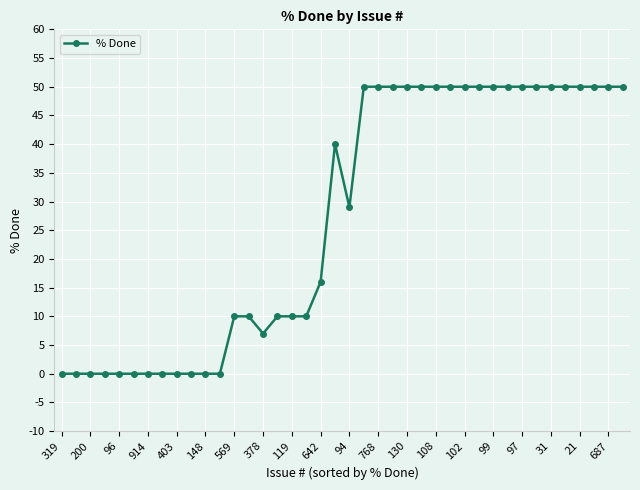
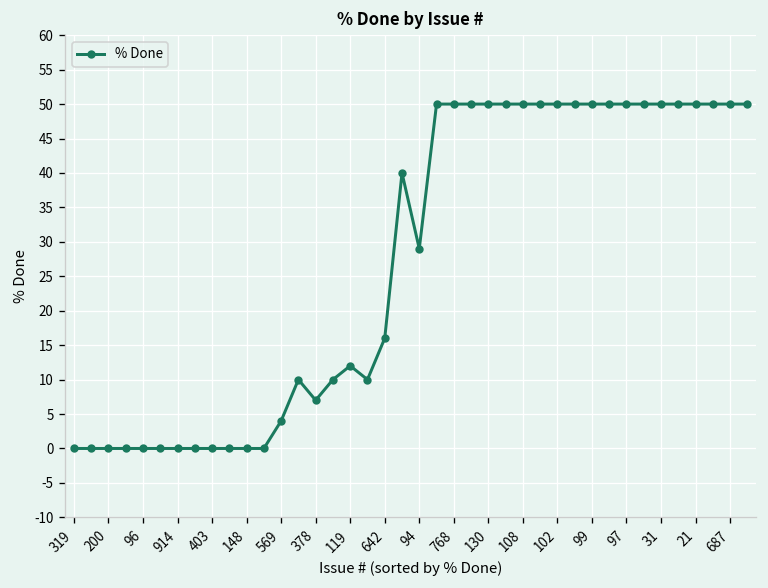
  {
    "319": 0,
    "200": 0,
    "96": 0,
    "914": 0,
    "403": 0,
    "148": 0,
-   "569": 10,
+   "569": 4,
    "378": 7,
-   "119": 10,
+   "119": 12,
    "642": 16,
    "94": 29,
    "768": 50,
    "130": 50,
    "108": 50,
    "102": 50,
    "99": 50,
    "97": 50,
    "687": 50
  }
